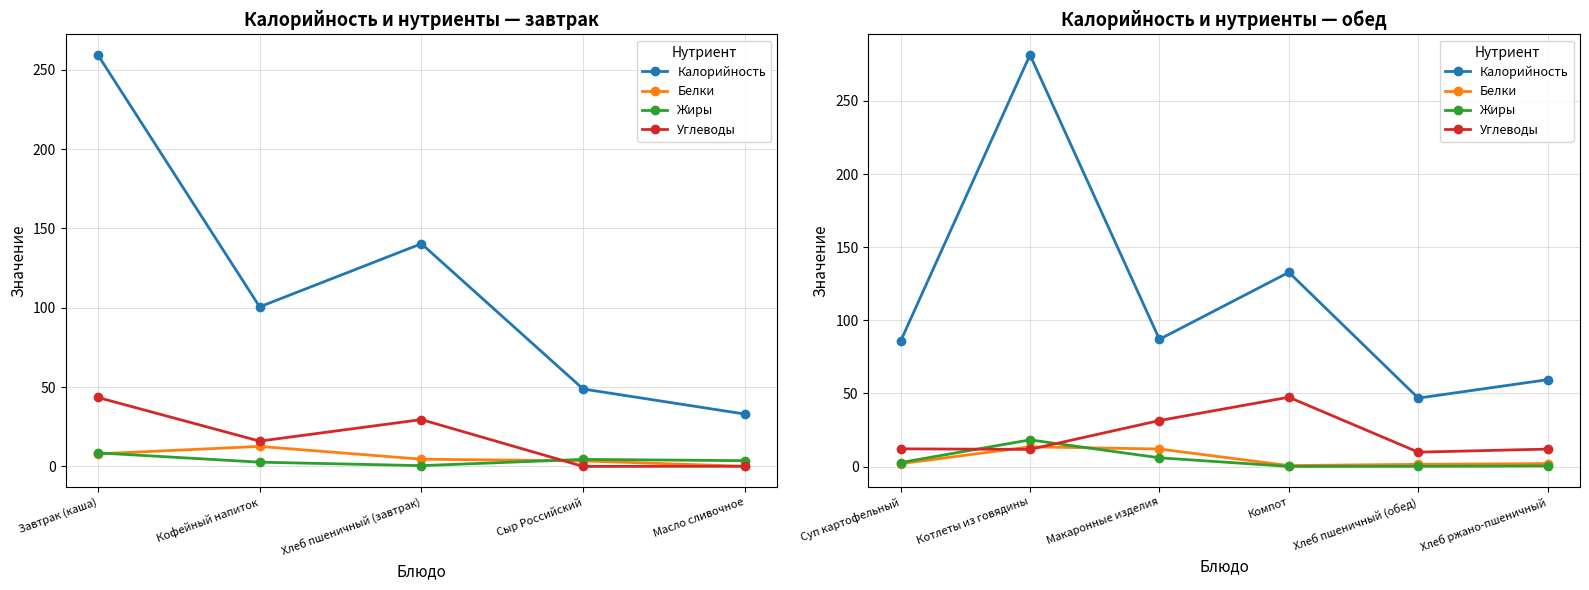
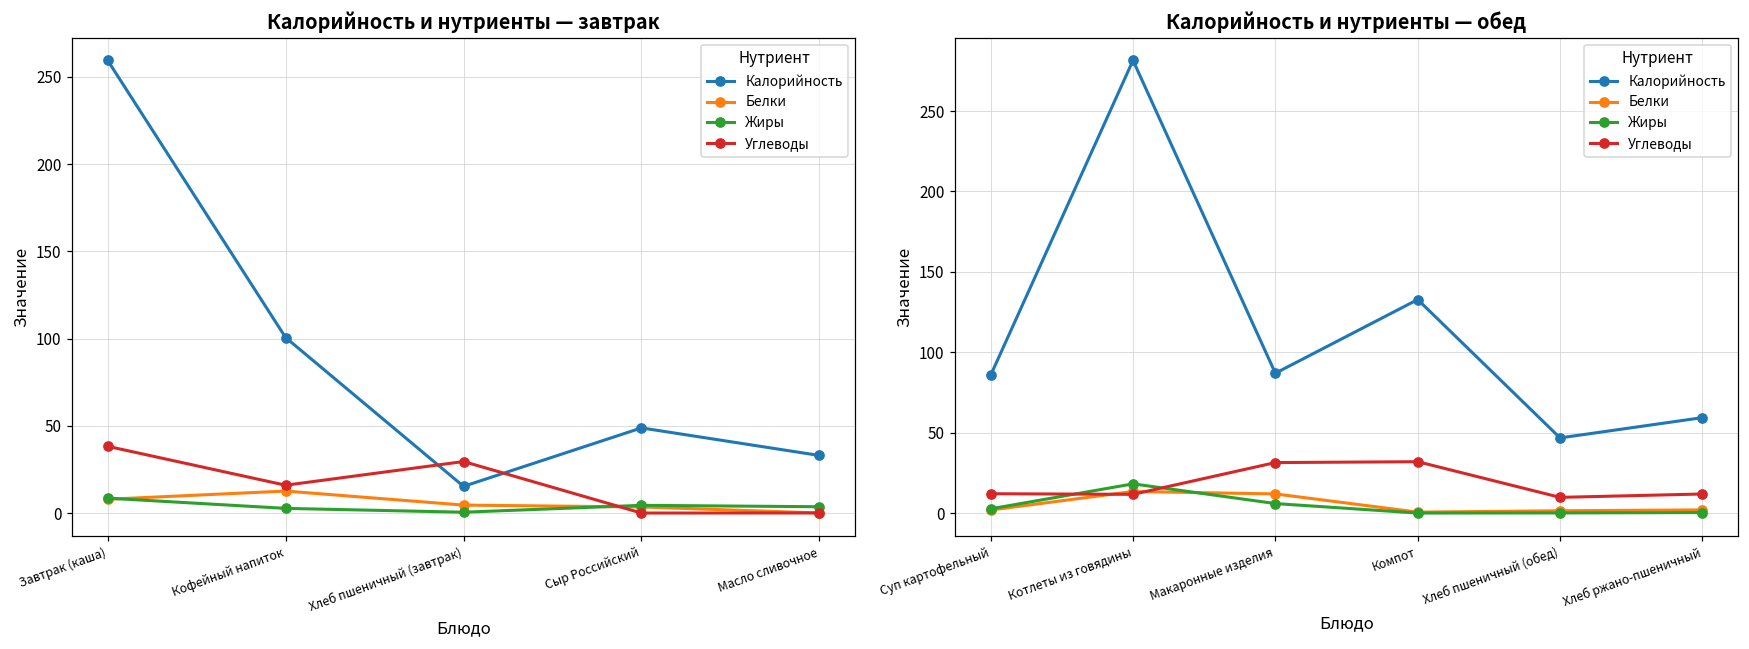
  {
    "Калорийность и нутриенты — завтрак": {
      "Калорийность": {
        "Завтрак (каша)": 259,
        "Кофейный напиток": 101,
-       "Хлеб пшеничный (завтрак)": 140,
+       "Хлеб пшеничный (завтрак)": 15,
        "Сыр Российский": 49,
        "Масло сливочное": 33
      },
      "Белки": {
        "Кофейный напиток": 13,
        "Хлеб пшеничный (завтрак)": 5
      },
      "Жиры": {
        "Кофейный напиток": 3,
        "Хлеб пшеничный (завтрак)": 0,
        "Масло сливочное": 4
      },
      "Углеводы": {
-       "Завтрак (каша)": 43,
+       "Завтрак (каша)": 38,
        "Кофейный напиток": 16,
        "Хлеб пшеничный (завтрак)": 30,
        "Сыр Российский": 0
      }
    },
    "Калорийность и нутриенты — обед": {
      "Калорийность": {
        "Суп картофельный": 86,
        "Котлеты из говядины": 281,
        "Макаронные изделия": 87,
        "Компот": 133,
        "Хлеб пшеничный (обед)": 47,
        "Хлеб ржано-пшеничный": 59
      },
      "Белки": {
        "Котлеты из говядины": 14,
        "Макаронные изделия": 12
      },
      "Жиры": {
        "Котлеты из говядины": 18,
        "Макаронные изделия": 6
      },
      "Углеводы": {
        "Суп картофельный": 12,
        "Котлеты из говядины": 12,
        "Макаронные изделия": 31,
-       "Компот": 47,
+       "Компот": 32,
        "Хлеб пшеничный (обед)": 10,
        "Хлеб ржано-пшеничный": 12
      }
    }
  }
